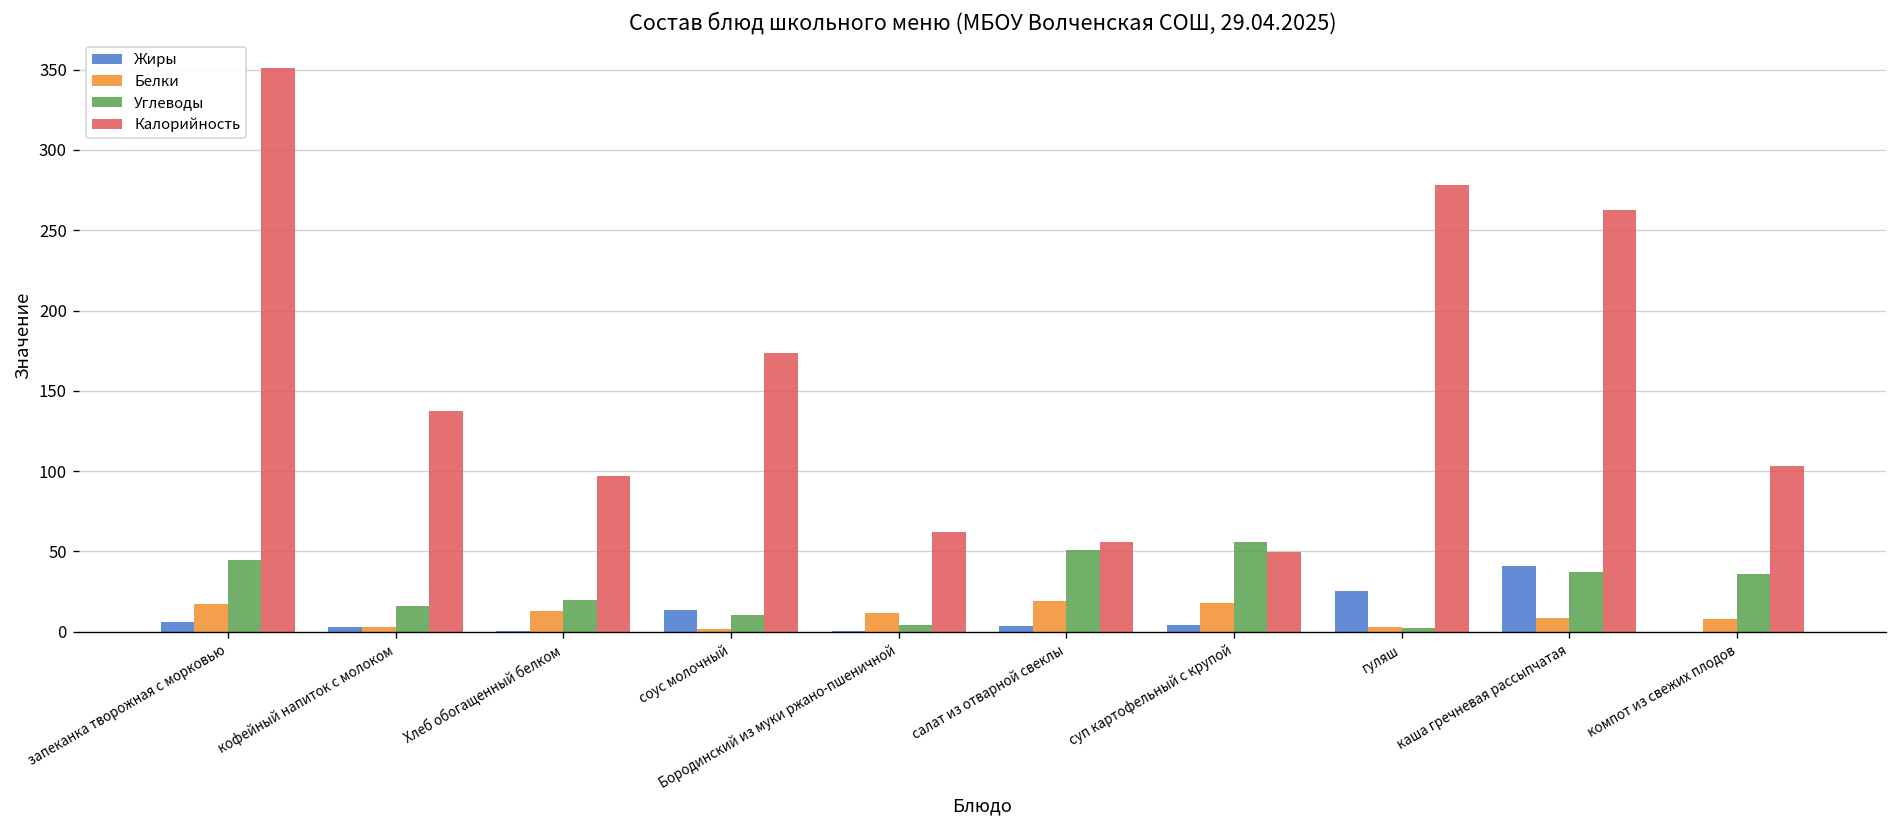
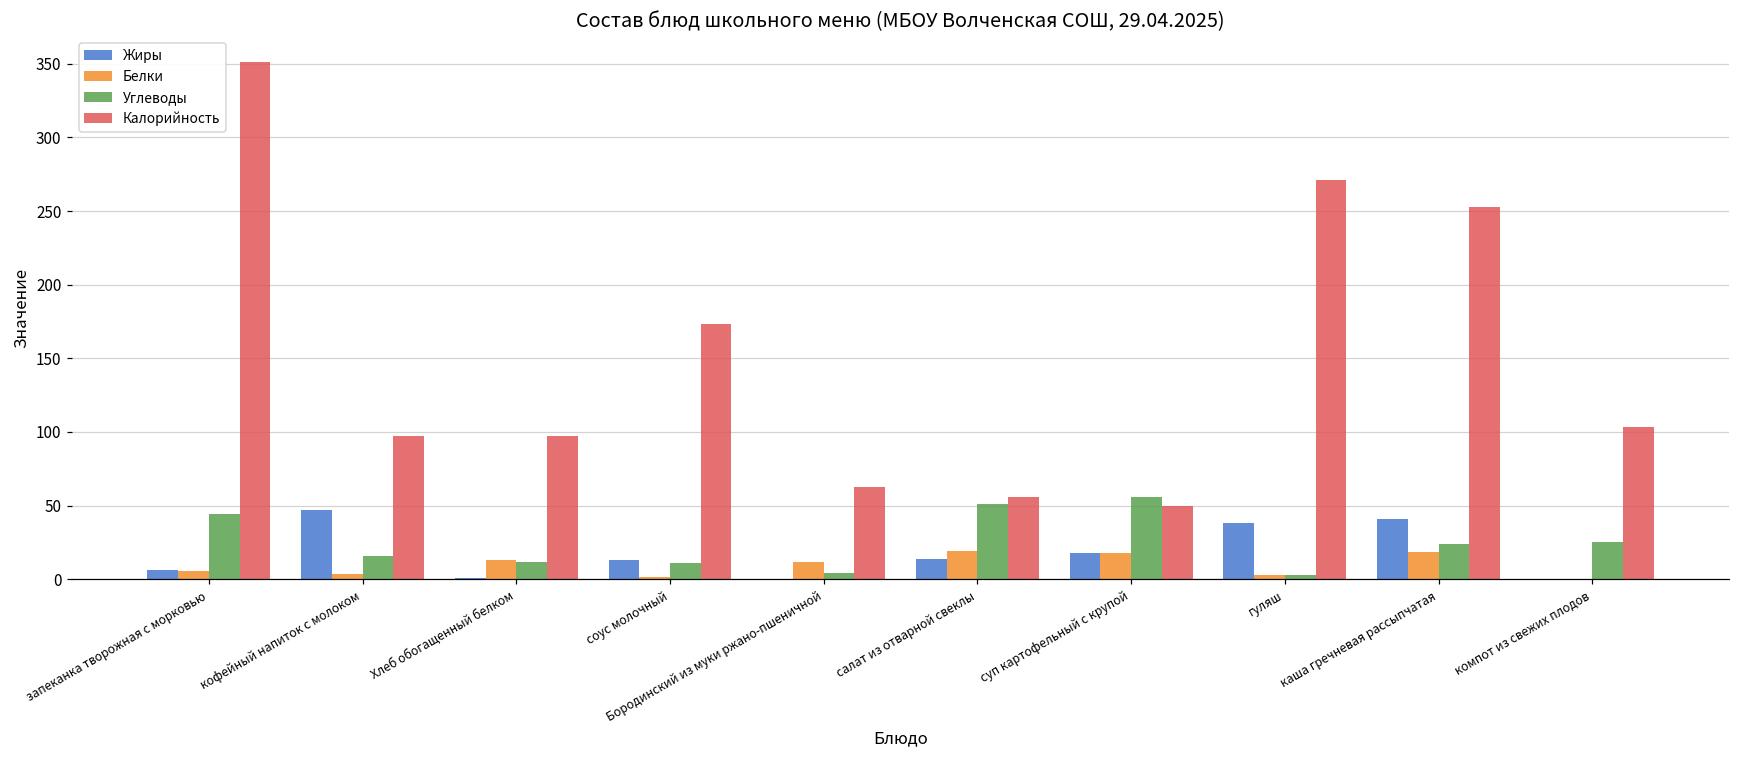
  {
    "Жиры": {
      "запеканка творожная с морковью": 6,
-     "кофейный напиток с молоком": 3,
+     "кофейный напиток с молоком": 47,
      "соус молочный": 13,
-     "салат из отварной свеклы": 4,
-     "суп картофельный с крупой": 4,
-     "гуляш": 25,
+     "салат из отварной свеклы": 14,
+     "суп картофельный с крупой": 18,
+     "гуляш": 38,
      "каша гречневая рассыпчатая": 41
    },
    "Белки": {
-     "запеканка творожная с морковью": 17,
+     "запеканка творожная с морковью": 5,
      "кофейный напиток с молоком": 3,
      "Хлеб обогащенный белком": 13,
      "Бородинский из муки ржано-пшеничной": 12,
      "салат из отварной свеклы": 19,
      "суп картофельный с крупой": 18,
      "гуляш": 3,
-     "каша гречневая рассыпчатая": 8,
-     "компот из свежих плодов": 8
+     "каша гречневая рассыпчатая": 19,
+     "компот из свежих плодов": 0
    },
    "Углеводы": {
      "запеканка творожная с морковью": 45,
      "кофейный напиток с молоком": 16,
-     "Хлеб обогащенный белком": 20,
+     "Хлеб обогащенный белком": 12,
      "соус молочный": 11,
      "Бородинский из муки ржано-пшеничной": 4,
      "салат из отварной свеклы": 51,
      "суп картофельный с крупой": 56,
      "гуляш": 3,
-     "каша гречневая рассыпчатая": 37,
-     "компот из свежих плодов": 36
+     "каша гречневая рассыпчатая": 24,
+     "компот из свежих плодов": 25
    },
    "Калорийность": {
      "запеканка творожная с морковью": 351,
-     "кофейный напиток с молоком": 138,
+     "кофейный напиток с молоком": 97,
      "Хлеб обогащенный белком": 97,
      "соус молочный": 173,
      "Бородинский из муки ржано-пшеничной": 62,
      "салат из отварной свеклы": 56,
      "суп картофельный с крупой": 50,
-     "гуляш": 278,
-     "каша гречневая рассыпчатая": 263,
+     "гуляш": 271,
+     "каша гречневая рассыпчатая": 253,
      "компот из свежих плодов": 103
    }
  }
